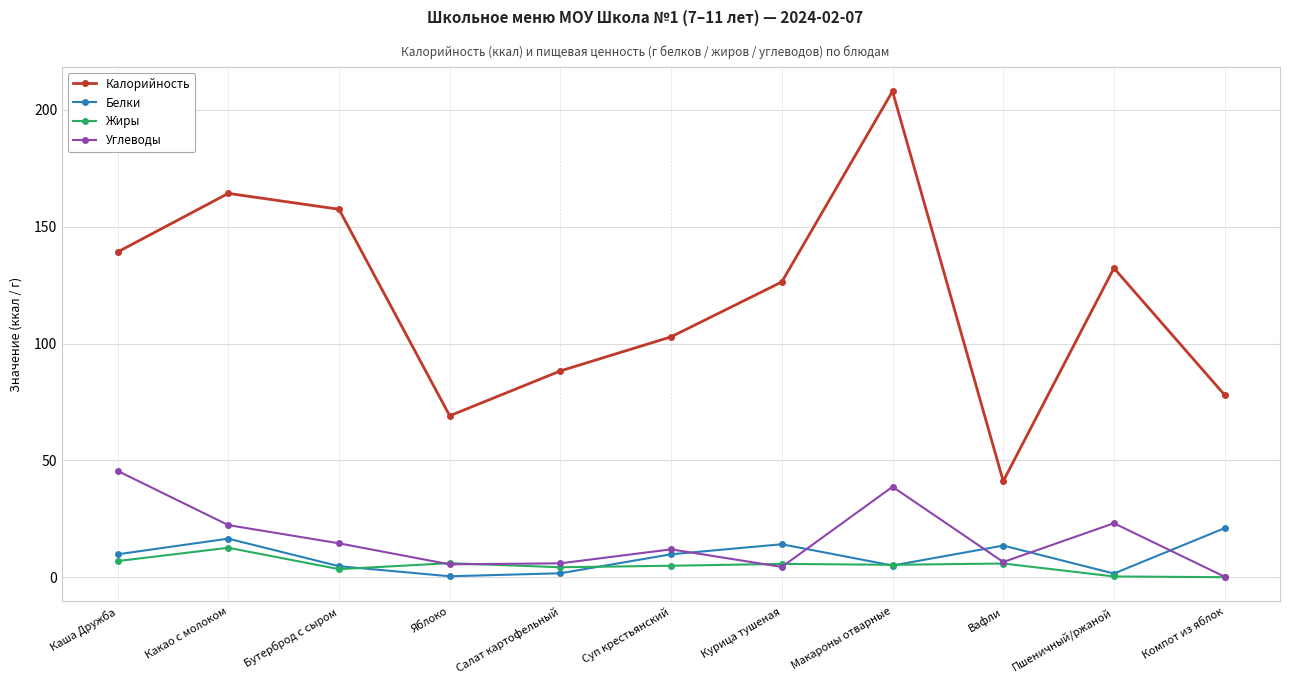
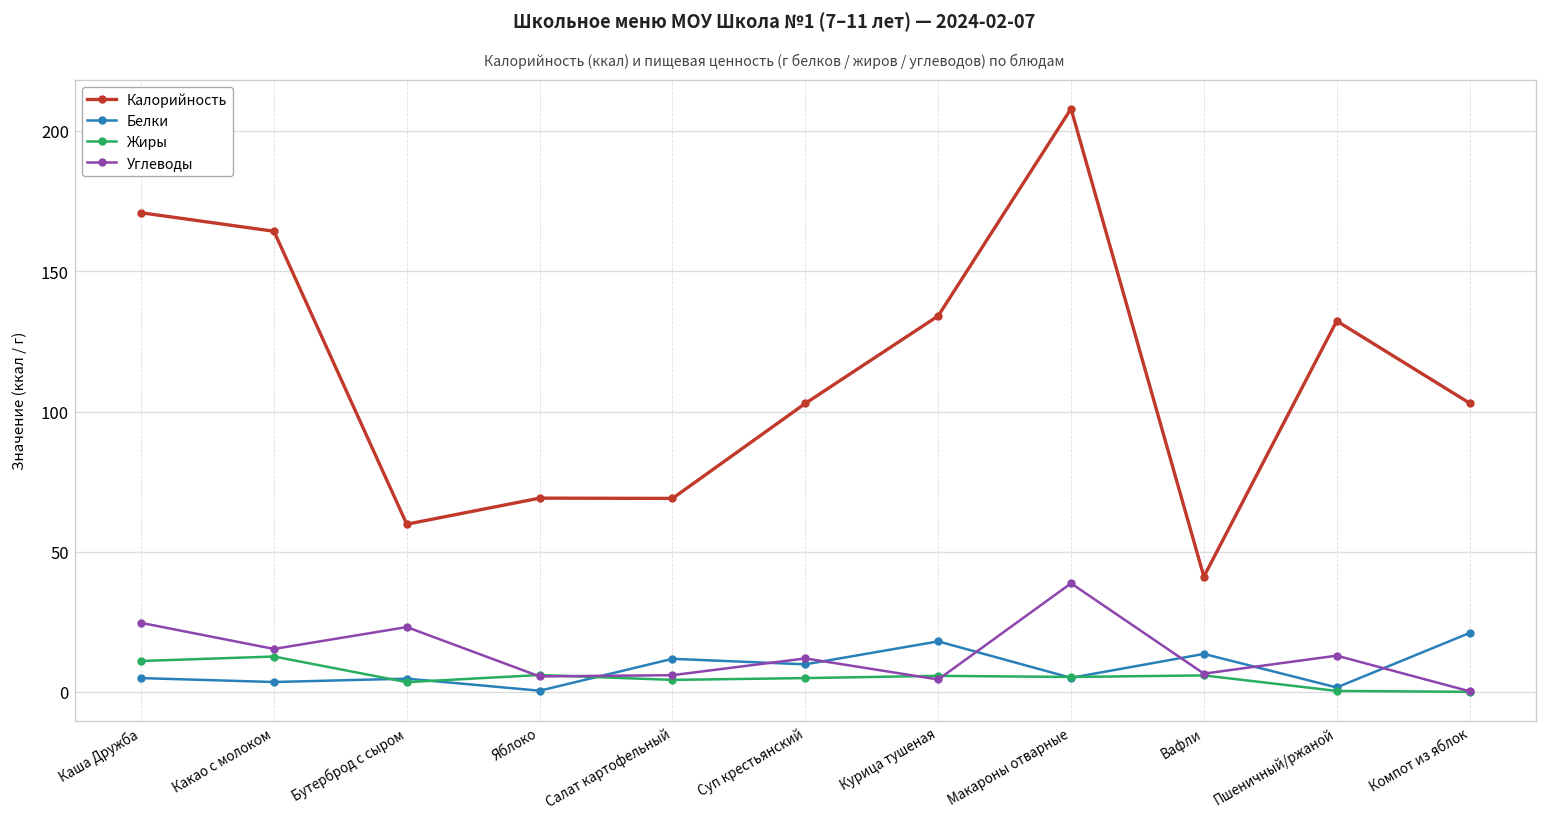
  {
    "Калорийность": {
-     "Каша Дружба": 139,
+     "Каша Дружба": 171,
      "Какао с молоком": 164,
-     "Бутерброд с сыром": 158,
+     "Бутерброд с сыром": 60,
      "Яблоко": 69,
-     "Салат картофельный": 88,
+     "Салат картофельный": 69,
      "Суп крестьянский": 103,
-     "Курица тушеная": 126,
+     "Курица тушеная": 134,
      "Макароны отварные": 208,
      "Вафли": 41,
      "Пшеничный/ржаной": 132,
-     "Компот из яблок": 78
+     "Компот из яблок": 103
    },
    "Белки": {
-     "Каша Дружба": 10,
-     "Какао с молоком": 17,
+     "Каша Дружба": 5,
+     "Какао с молоком": 4,
      "Бутерброд с сыром": 5,
      "Яблоко": 0,
-     "Салат картофельный": 2,
+     "Салат картофельный": 12,
      "Суп крестьянский": 10,
-     "Курица тушеная": 14,
+     "Курица тушеная": 18,
      "Вафли": 14,
      "Пшеничный/ржаной": 2,
      "Компот из яблок": 21
    },
    "Жиры": {
-     "Каша Дружба": 7,
+     "Каша Дружба": 11,
      "Какао с молоком": 13,
      "Бутерброд с сыром": 3,
      "Салат картофельный": 4,
      "Суп крестьянский": 5,
      "Курица тушеная": 6,
      "Пшеничный/ржаной": 0
    },
    "Углеводы": {
-     "Каша Дружба": 46,
-     "Какао с молоком": 22,
-     "Бутерброд с сыром": 15,
+     "Каша Дружба": 25,
+     "Какао с молоком": 15,
+     "Бутерброд с сыром": 23,
      "Салат картофельный": 6,
      "Суп крестьянский": 12,
      "Курица тушеная": 4,
      "Макароны отварные": 39,
-     "Пшеничный/ржаной": 23
+     "Пшеничный/ржаной": 13
    }
  }
